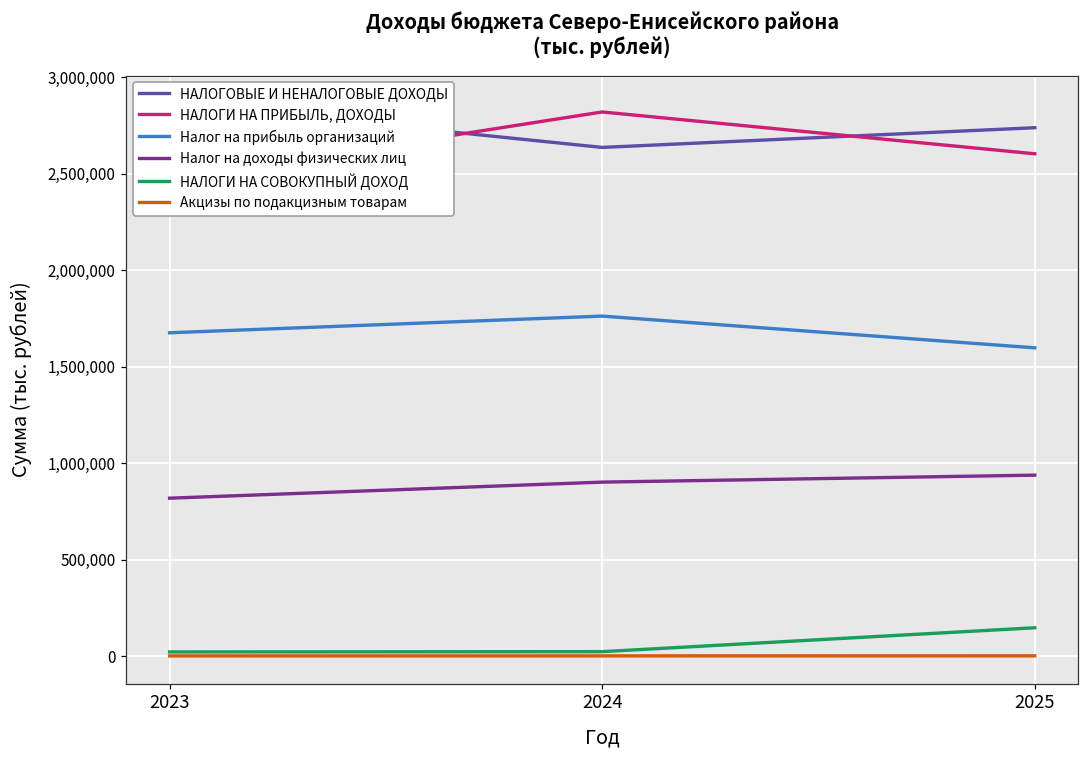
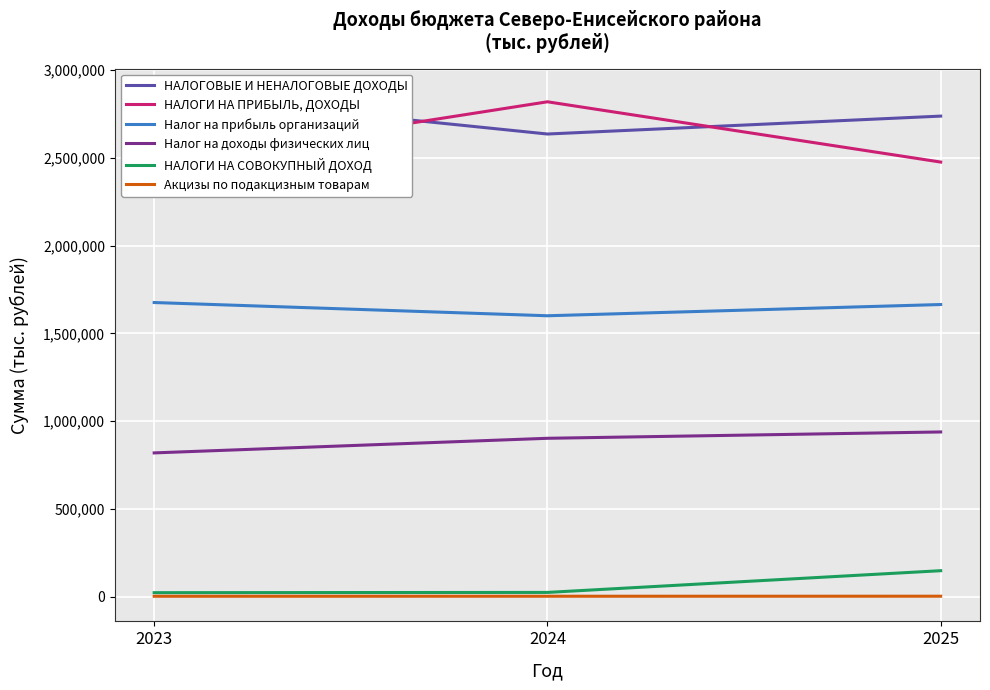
  {
    "НАЛОГИ НА ПРИБЫЛЬ, ДОХОДЫ": {
      "2024": "2,820,000",
-     "2025": "2,600,000"
+     "2025": "2,480,000"
    },
    "Налог на прибыль организаций": {
      "2023": "1,680,000",
-     "2024": "1,760,000",
-     "2025": "1,600,000"
+     "2024": "1,600,000",
+     "2025": "1,660,000"
    },
    "НАЛОГИ НА СОВОКУПНЫЙ ДОХОД": {
      "2023": "20,000",
      "2024": "20,000",
      "2025": "150,000"
    },
    "Акцизы по подакцизным товарам": {
      "2023": "0",
      "2024": "0",
      "2025": "0"
    }
  }
